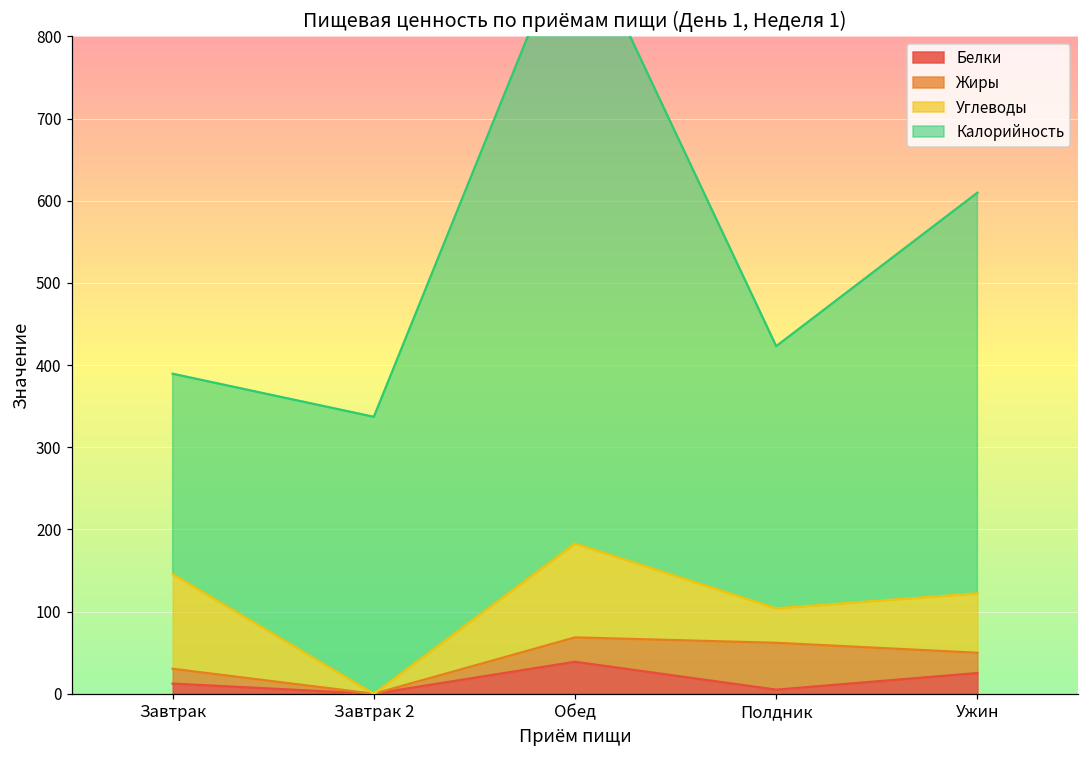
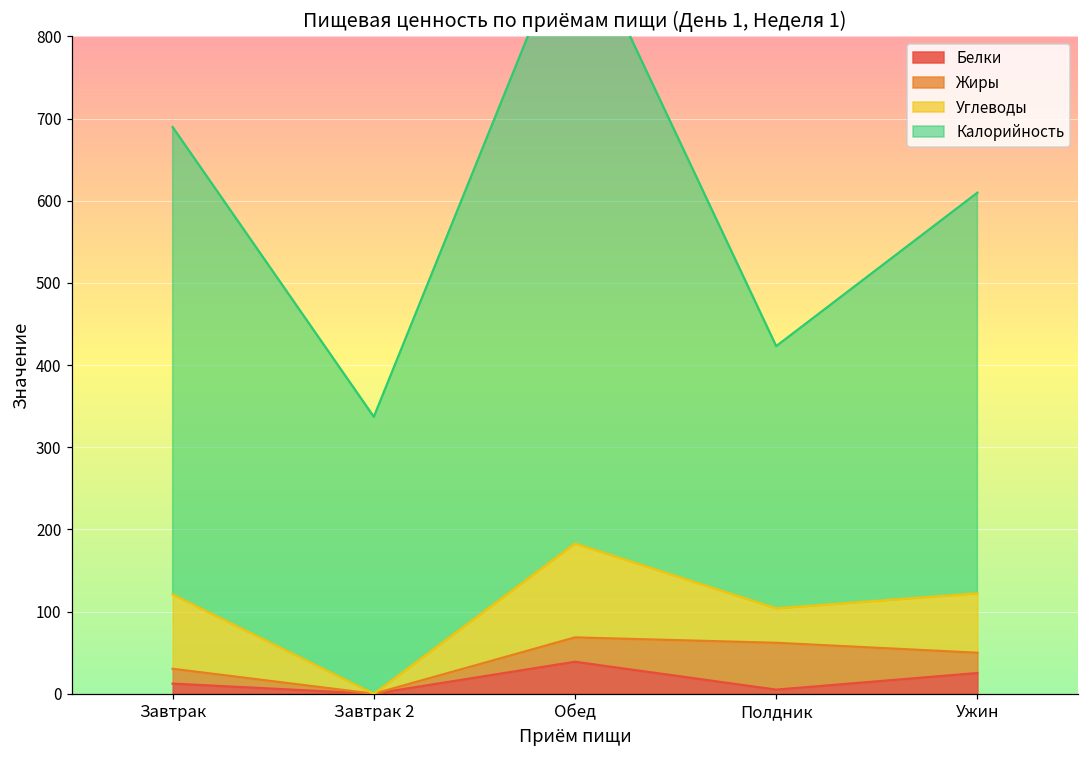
  {
    "Углеводы": {
-     "Завтрак": 120,
+     "Завтрак": 90,
      "Обед": 110,
      "Полдник": 40,
      "Ужин": 70
    },
    "Калорийность": {
-     "Завтрак": 240,
+     "Завтрак": 570,
      "Завтрак 2": 340,
      "Полдник": 320,
      "Ужин": 490
    }
  }
